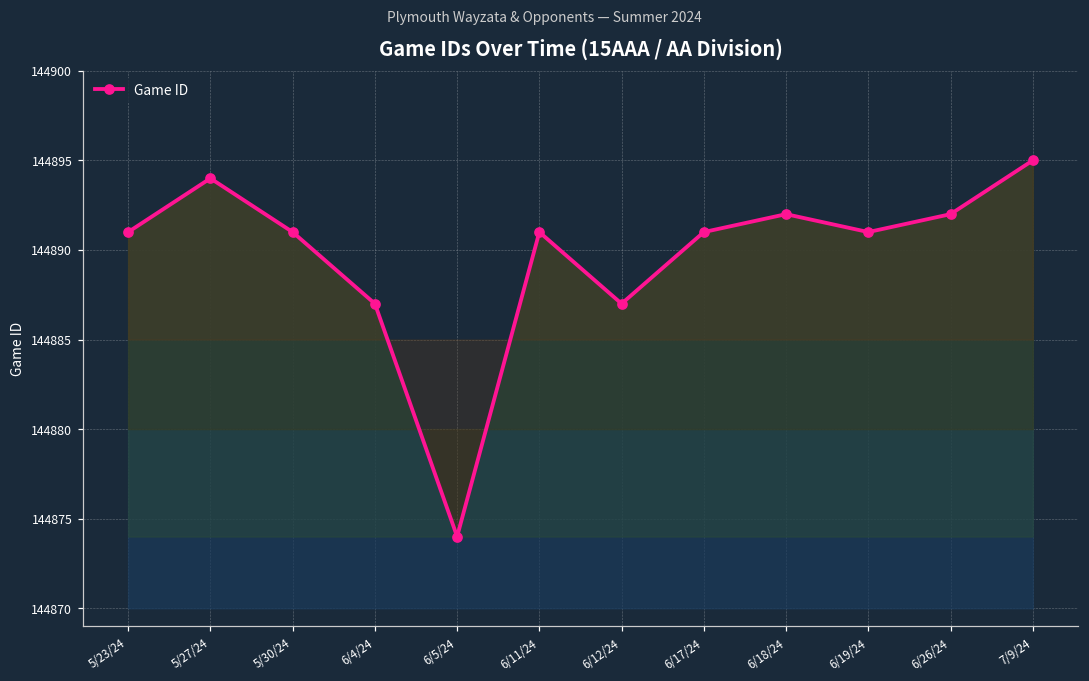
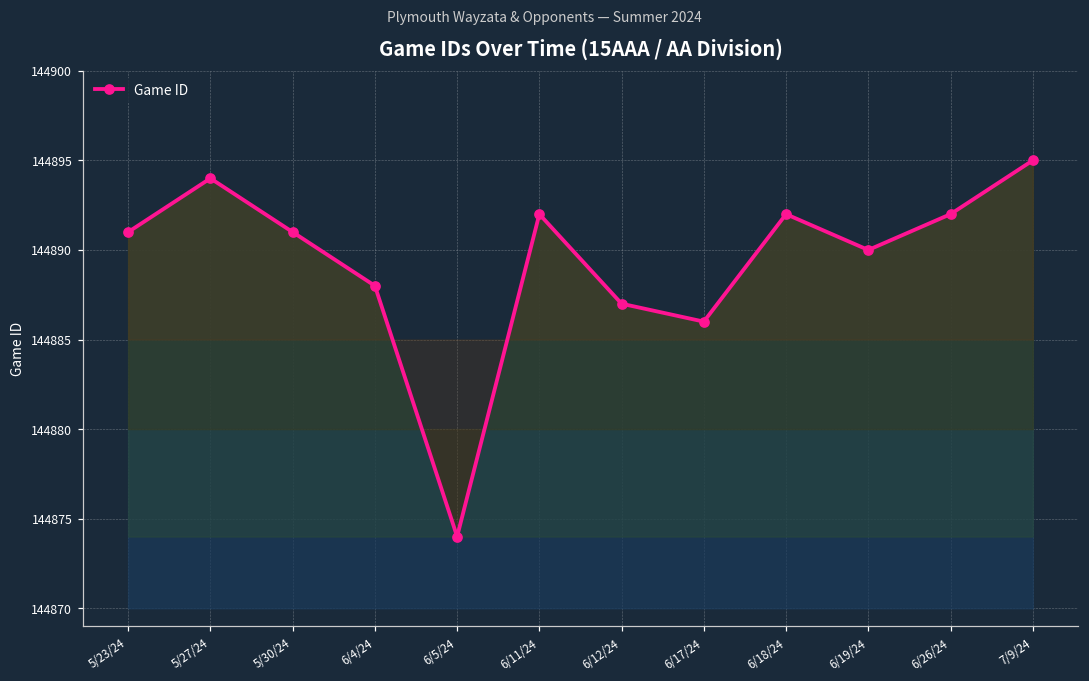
  {
    "Game ID": {
-     "6/4/24": 144887,
+     "6/4/24": 144888,
      "6/5/24": 144874,
-     "6/11/24": 144891,
-     "6/17/24": 144891,
-     "6/19/24": 144891
+     "6/11/24": 144892,
+     "6/17/24": 144886,
+     "6/19/24": 144890
    }
  }
